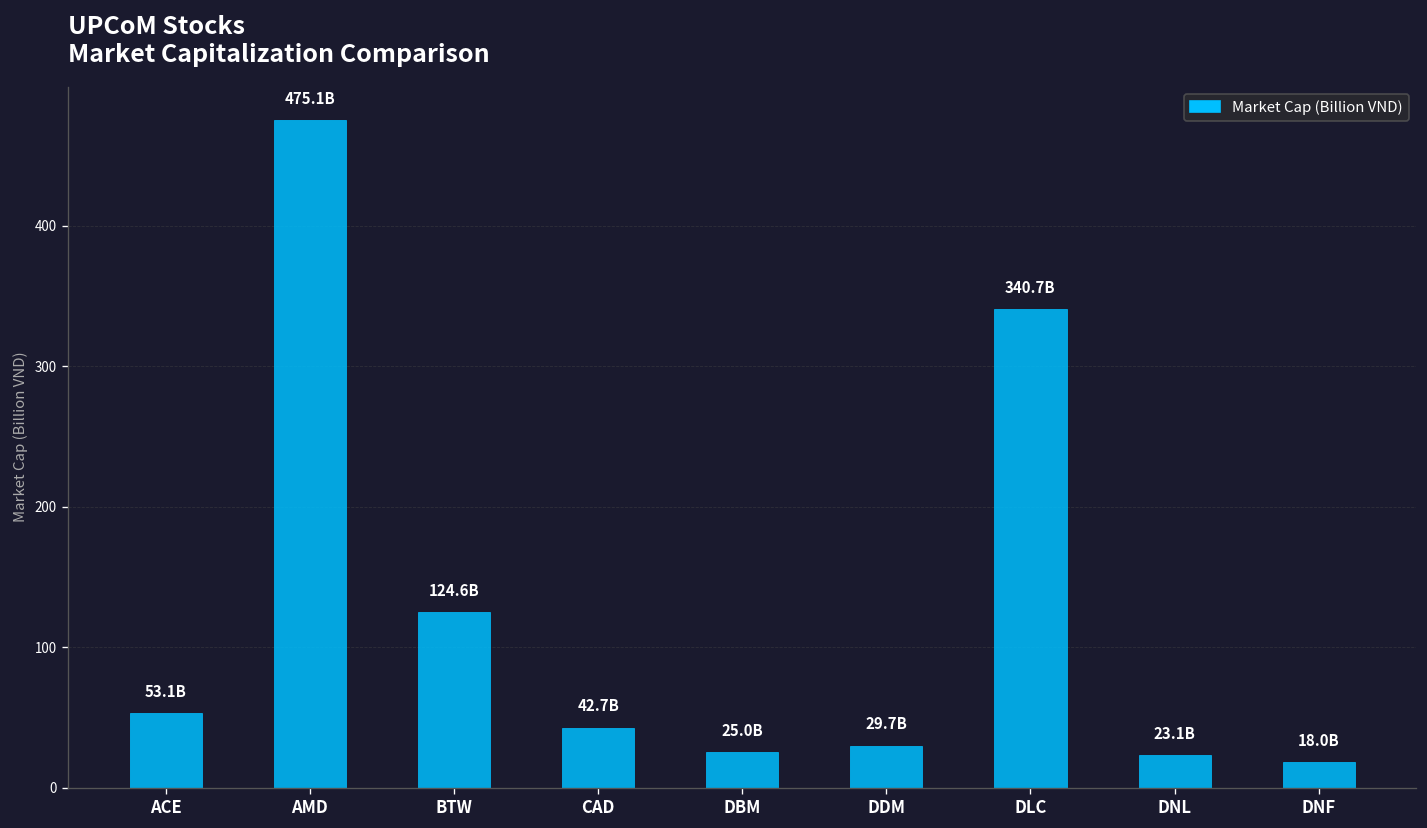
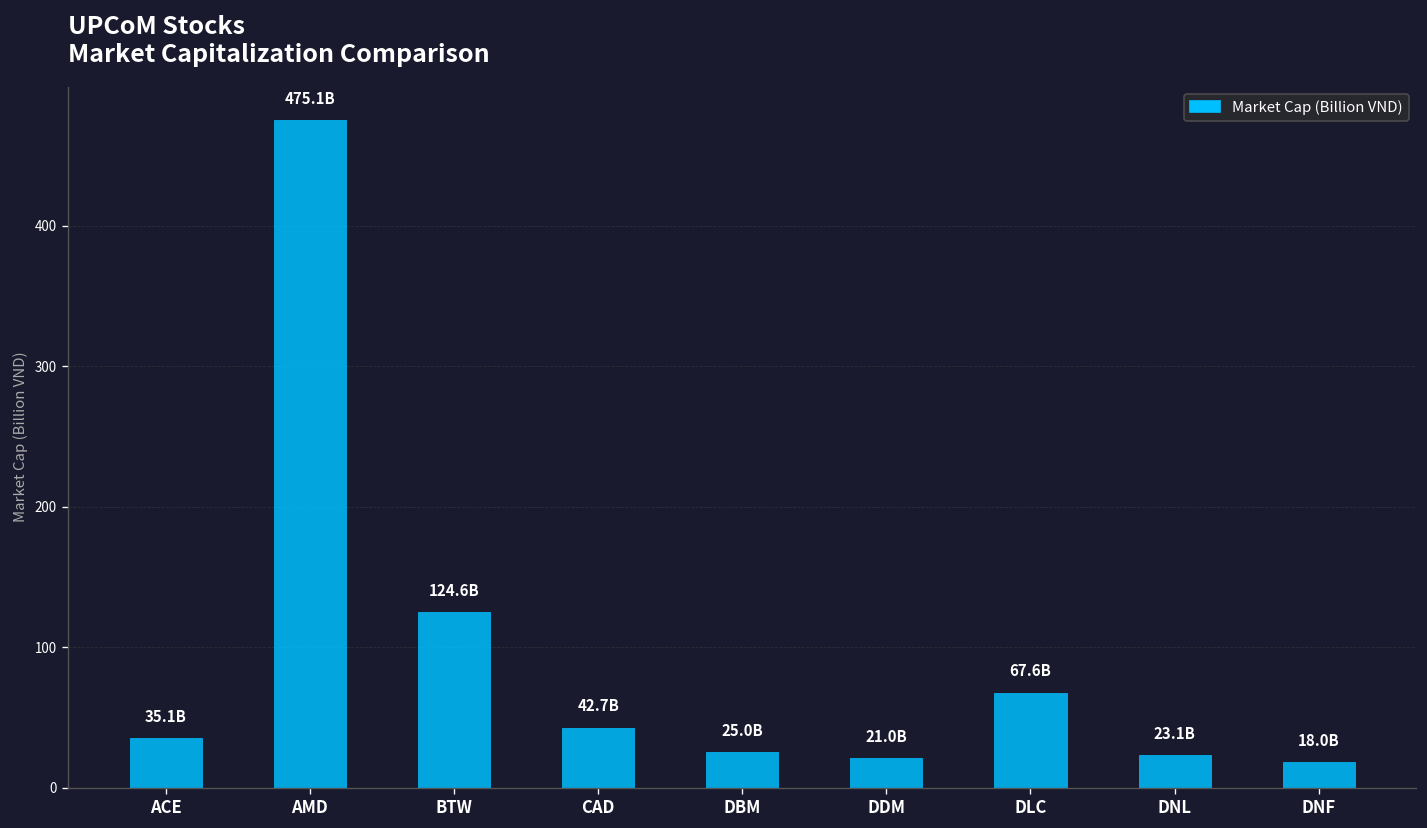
  {
-   "ACE": "53.1B",
+   "ACE": "35.1B",
    "AMD": "475.1B",
    "BTW": "124.6B",
    "CAD": "42.7B",
    "DBM": "25.0B",
-   "DDM": "29.7B",
-   "DLC": "340.7B",
+   "DDM": "21.0B",
+   "DLC": "67.6B",
    "DNL": "23.1B",
    "DNF": "18.0B"
  }
